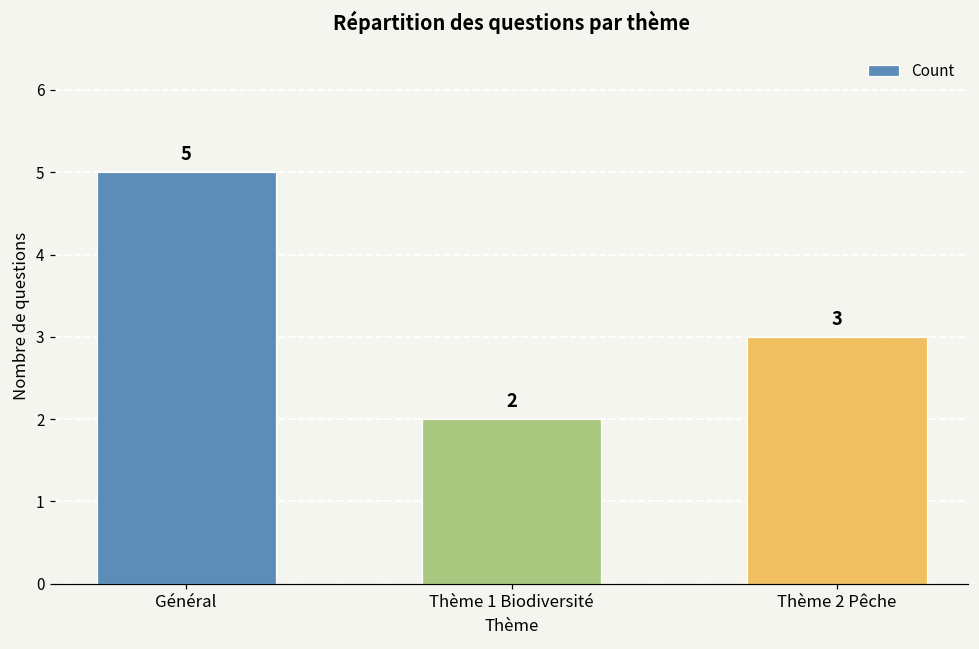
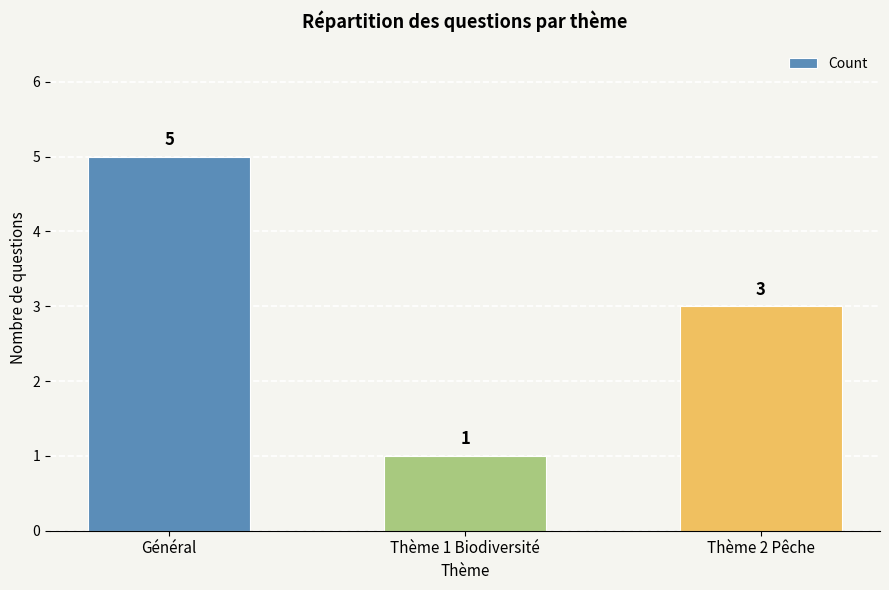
  {
    "Général": 5,
-   "Thème 1 Biodiversité": 2,
+   "Thème 1 Biodiversité": 1,
    "Thème 2 Pêche": 3
  }
